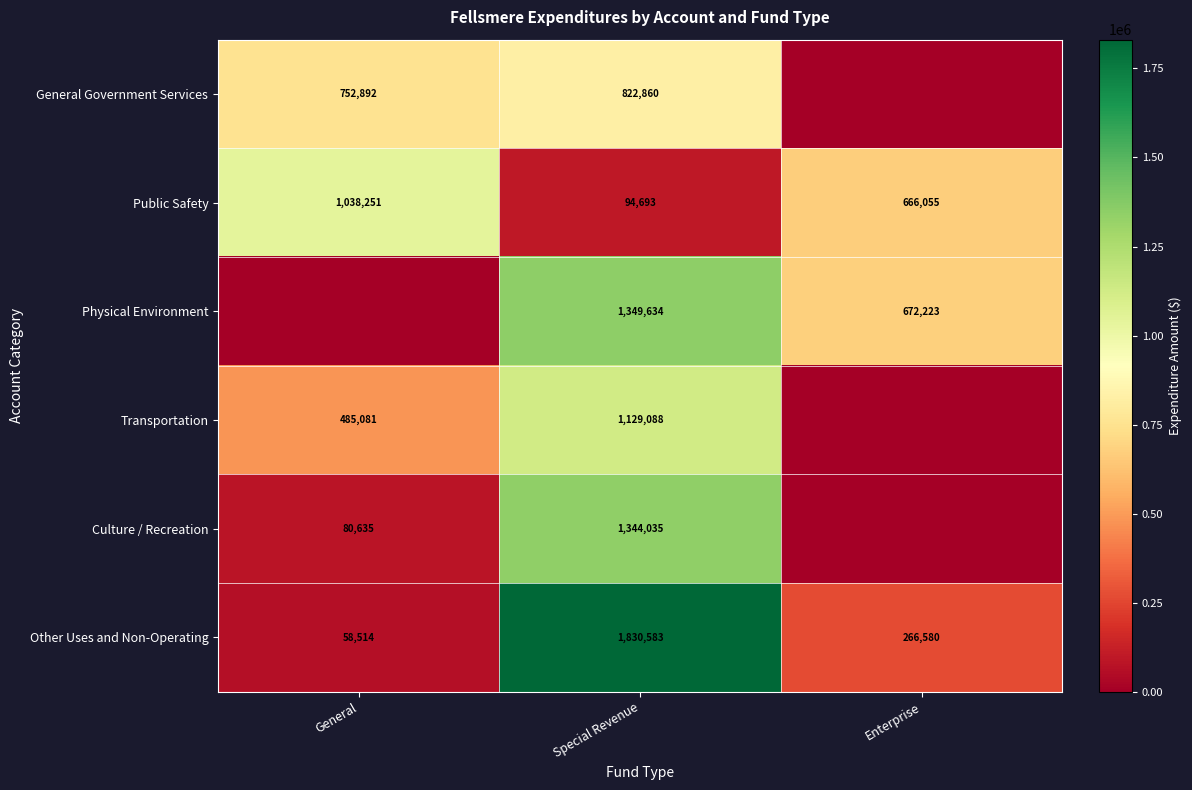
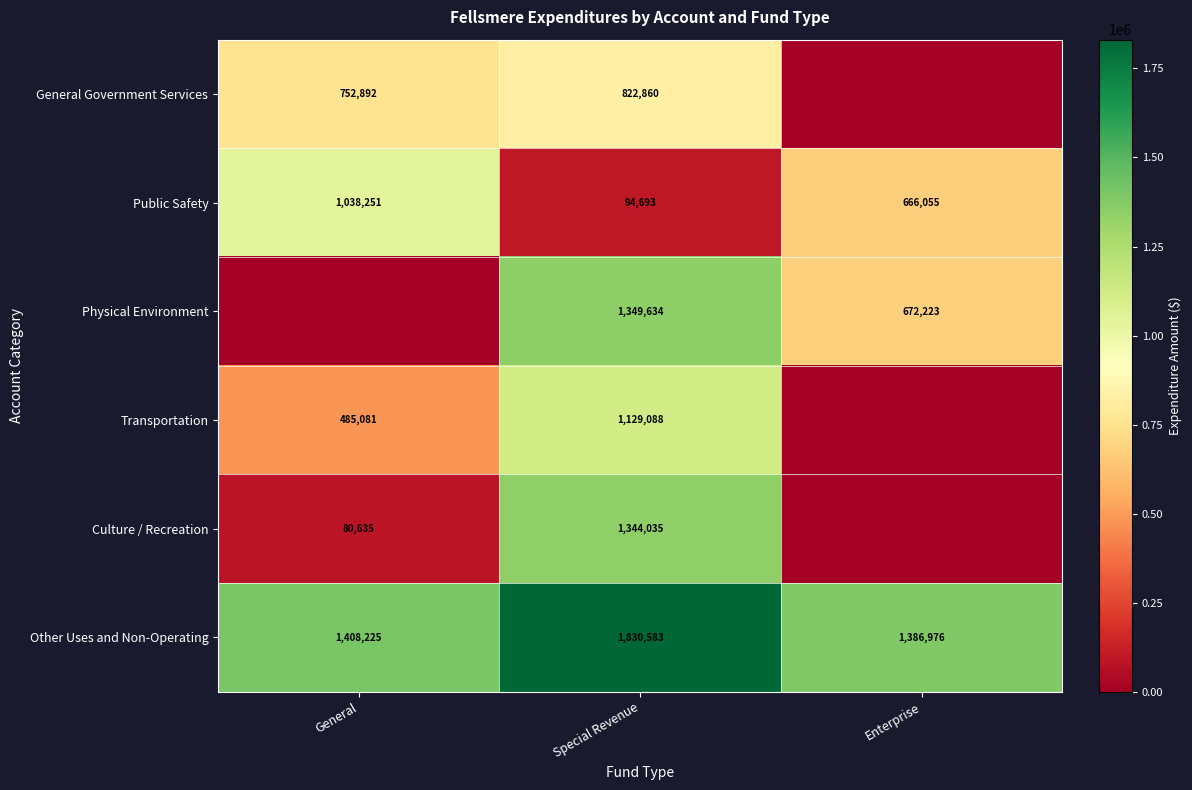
  {
    "General Government Services": {
      "General": "752,892",
      "Special Revenue": "822,860"
    },
    "Public Safety": {
      "General": "1,038,251",
      "Special Revenue": "94,693",
      "Enterprise": "666,055"
    },
    "Physical Environment": {
      "Special Revenue": "1,349,634",
      "Enterprise": "672,223"
    },
    "Transportation": {
      "General": "485,081",
      "Special Revenue": "1,129,088"
    },
    "Culture / Recreation": {
      "General": "80,635",
      "Special Revenue": "1,344,035"
    },
    "Other Uses and Non-Operating": {
-     "General": "58,514",
+     "General": "1,408,225",
      "Special Revenue": "1,830,583",
-     "Enterprise": "266,580"
+     "Enterprise": "1,386,976"
    }
  }
